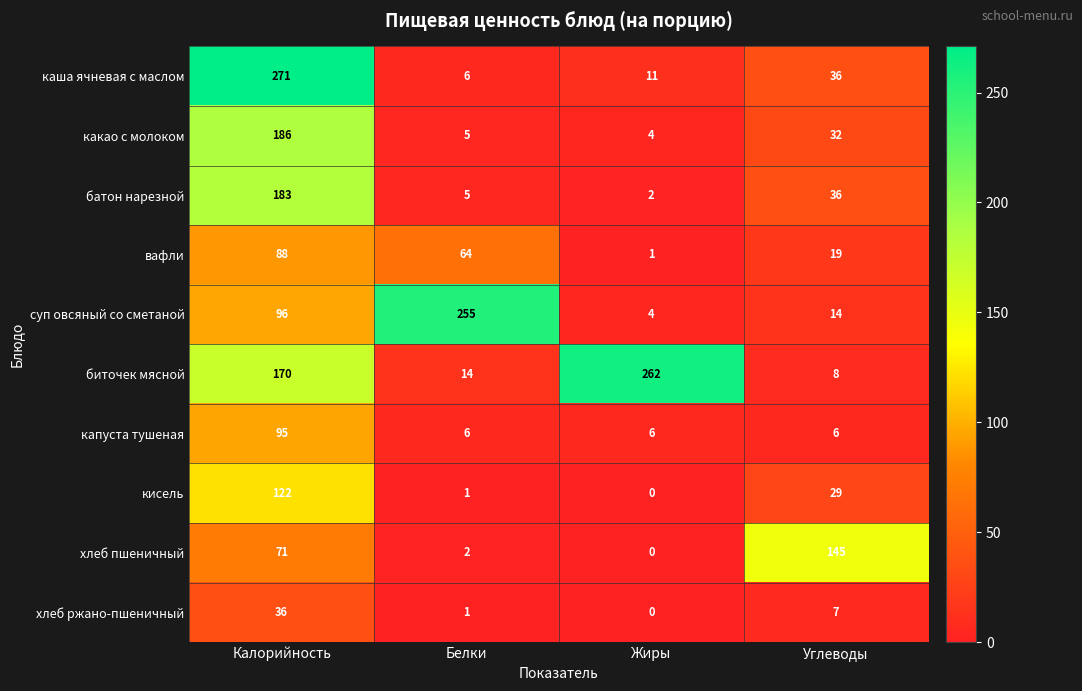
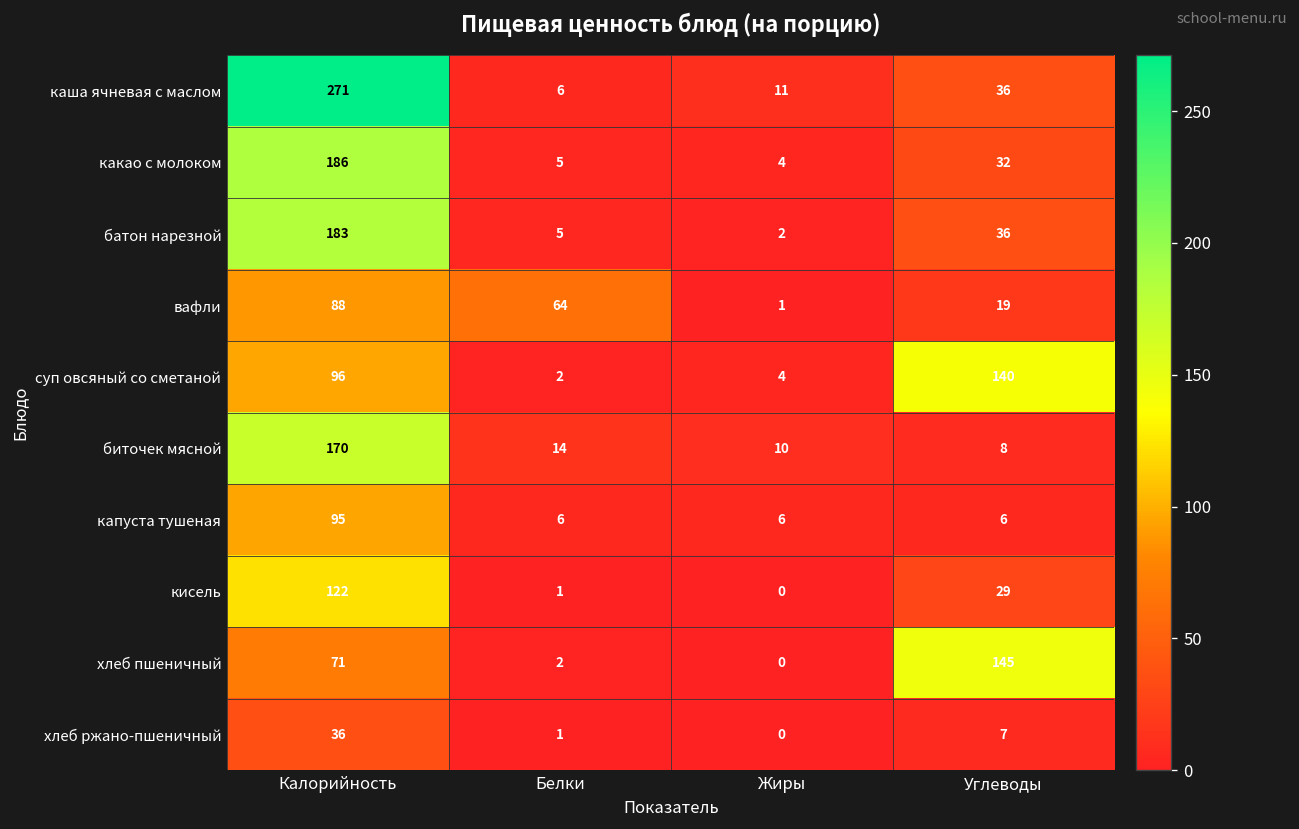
  {
    "каша ячневая с маслом": {
      "Калорийность": 271,
      "Белки": 6,
      "Жиры": 11,
      "Углеводы": 36
    },
    "какао с молоком": {
      "Калорийность": 186,
      "Белки": 5,
      "Жиры": 4,
      "Углеводы": 32
    },
    "батон нарезной": {
      "Калорийность": 183,
      "Белки": 5,
      "Жиры": 2,
      "Углеводы": 36
    },
    "вафли": {
      "Калорийность": 88,
      "Белки": 64,
      "Жиры": 1,
      "Углеводы": 19
    },
    "суп овсяный со сметаной": {
      "Калорийность": 96,
-     "Белки": 255,
+     "Белки": 2,
      "Жиры": 4,
-     "Углеводы": 14
+     "Углеводы": 140
    },
    "биточек мясной": {
      "Калорийность": 170,
      "Белки": 14,
-     "Жиры": 262,
+     "Жиры": 10,
      "Углеводы": 8
    },
    "капуста тушеная": {
      "Калорийность": 95,
      "Белки": 6,
      "Жиры": 6,
      "Углеводы": 6
    },
    "кисель": {
      "Калорийность": 122,
      "Белки": 1,
      "Жиры": 0,
      "Углеводы": 29
    },
    "хлеб пшеничный": {
      "Калорийность": 71,
      "Белки": 2,
      "Жиры": 0,
      "Углеводы": 145
    },
    "хлеб ржано-пшеничный": {
      "Калорийность": 36,
      "Белки": 1,
      "Жиры": 0,
      "Углеводы": 7
    }
  }
